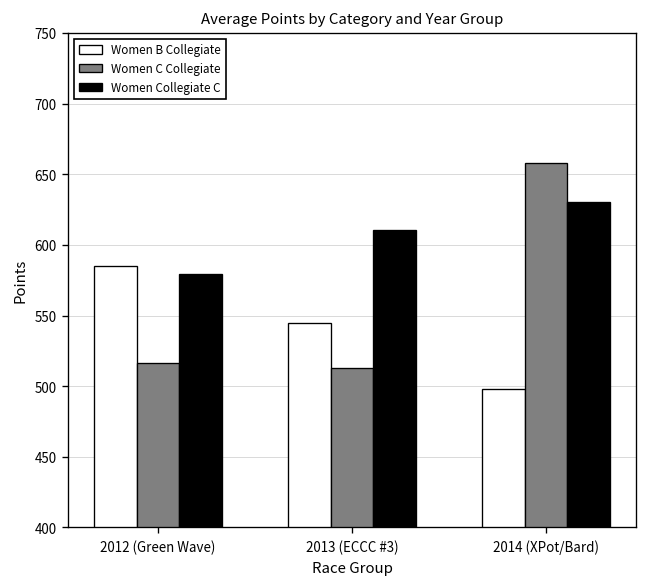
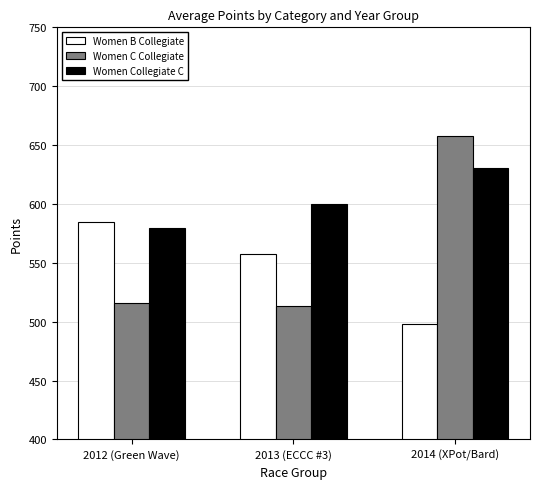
  {
    "Women B Collegiate": {
      "2012 (Green Wave)": 585,
-     "2013 (ECCC #3)": 545,
+     "2013 (ECCC #3)": 557,
      "2014 (XPot/Bard)": 498
    },
    "Women C Collegiate": {
      "2012 (Green Wave)": 516,
      "2013 (ECCC #3)": 513,
      "2014 (XPot/Bard)": 658
    },
    "Women Collegiate C": {
      "2012 (Green Wave)": 580,
-     "2013 (ECCC #3)": 610,
+     "2013 (ECCC #3)": 600,
      "2014 (XPot/Bard)": 630
    }
  }
